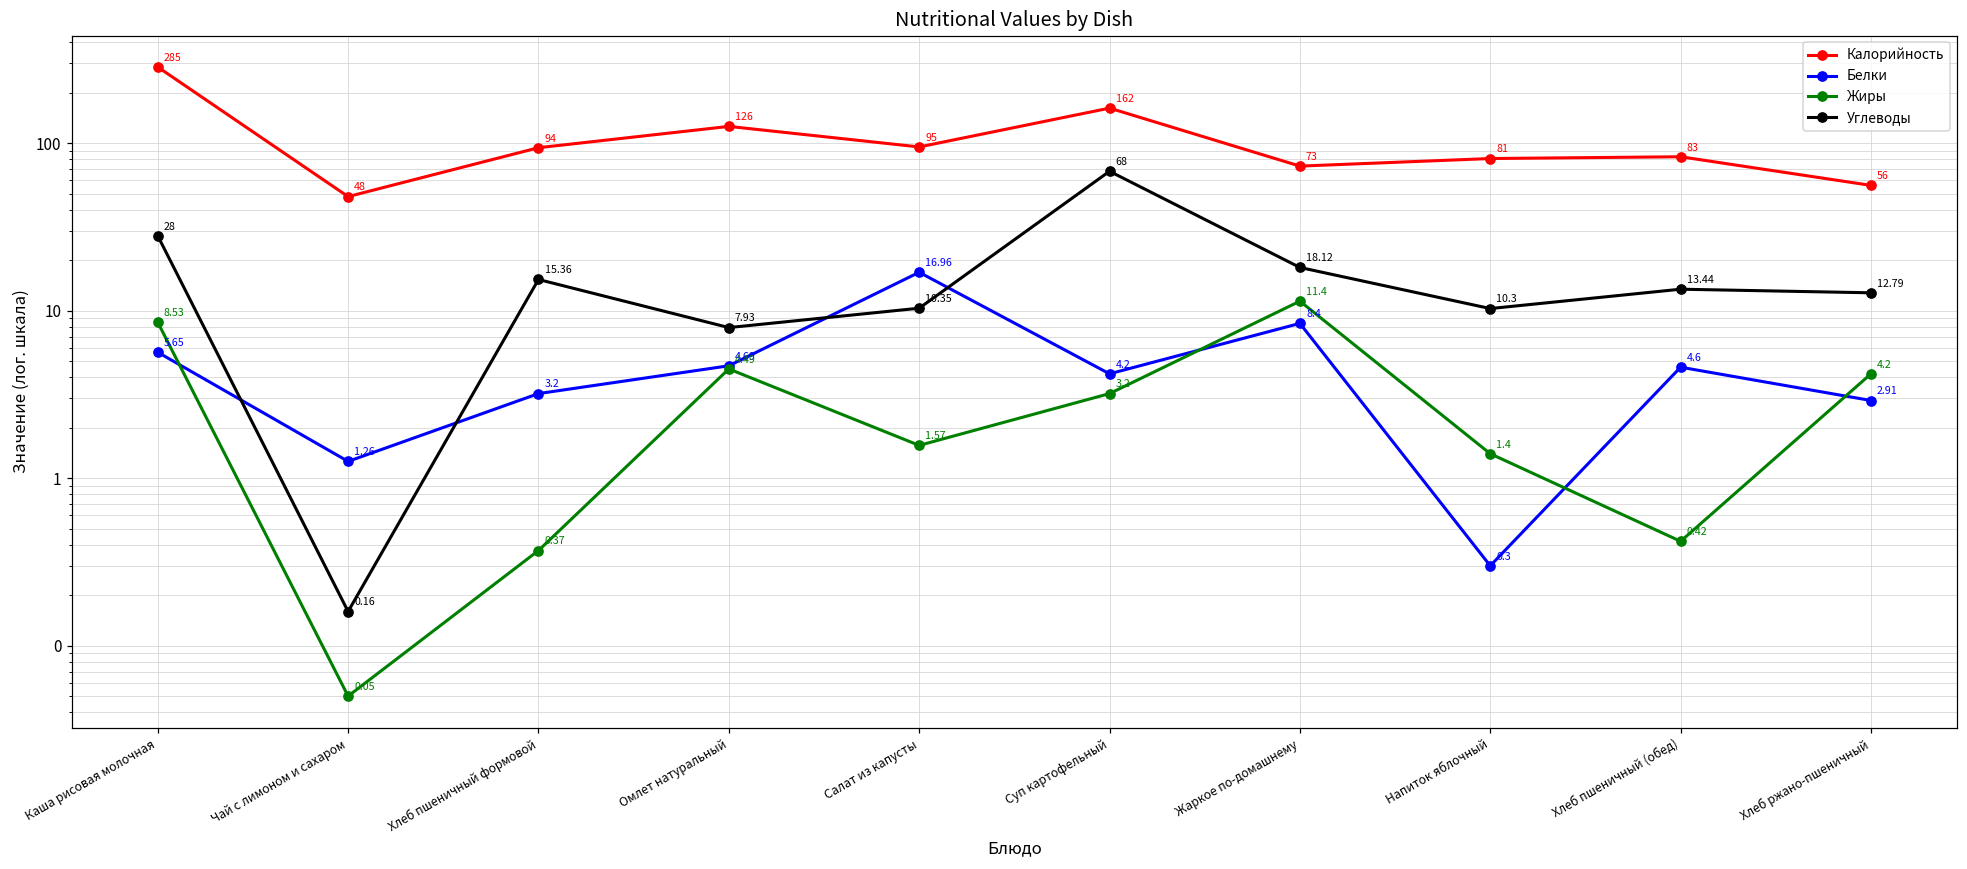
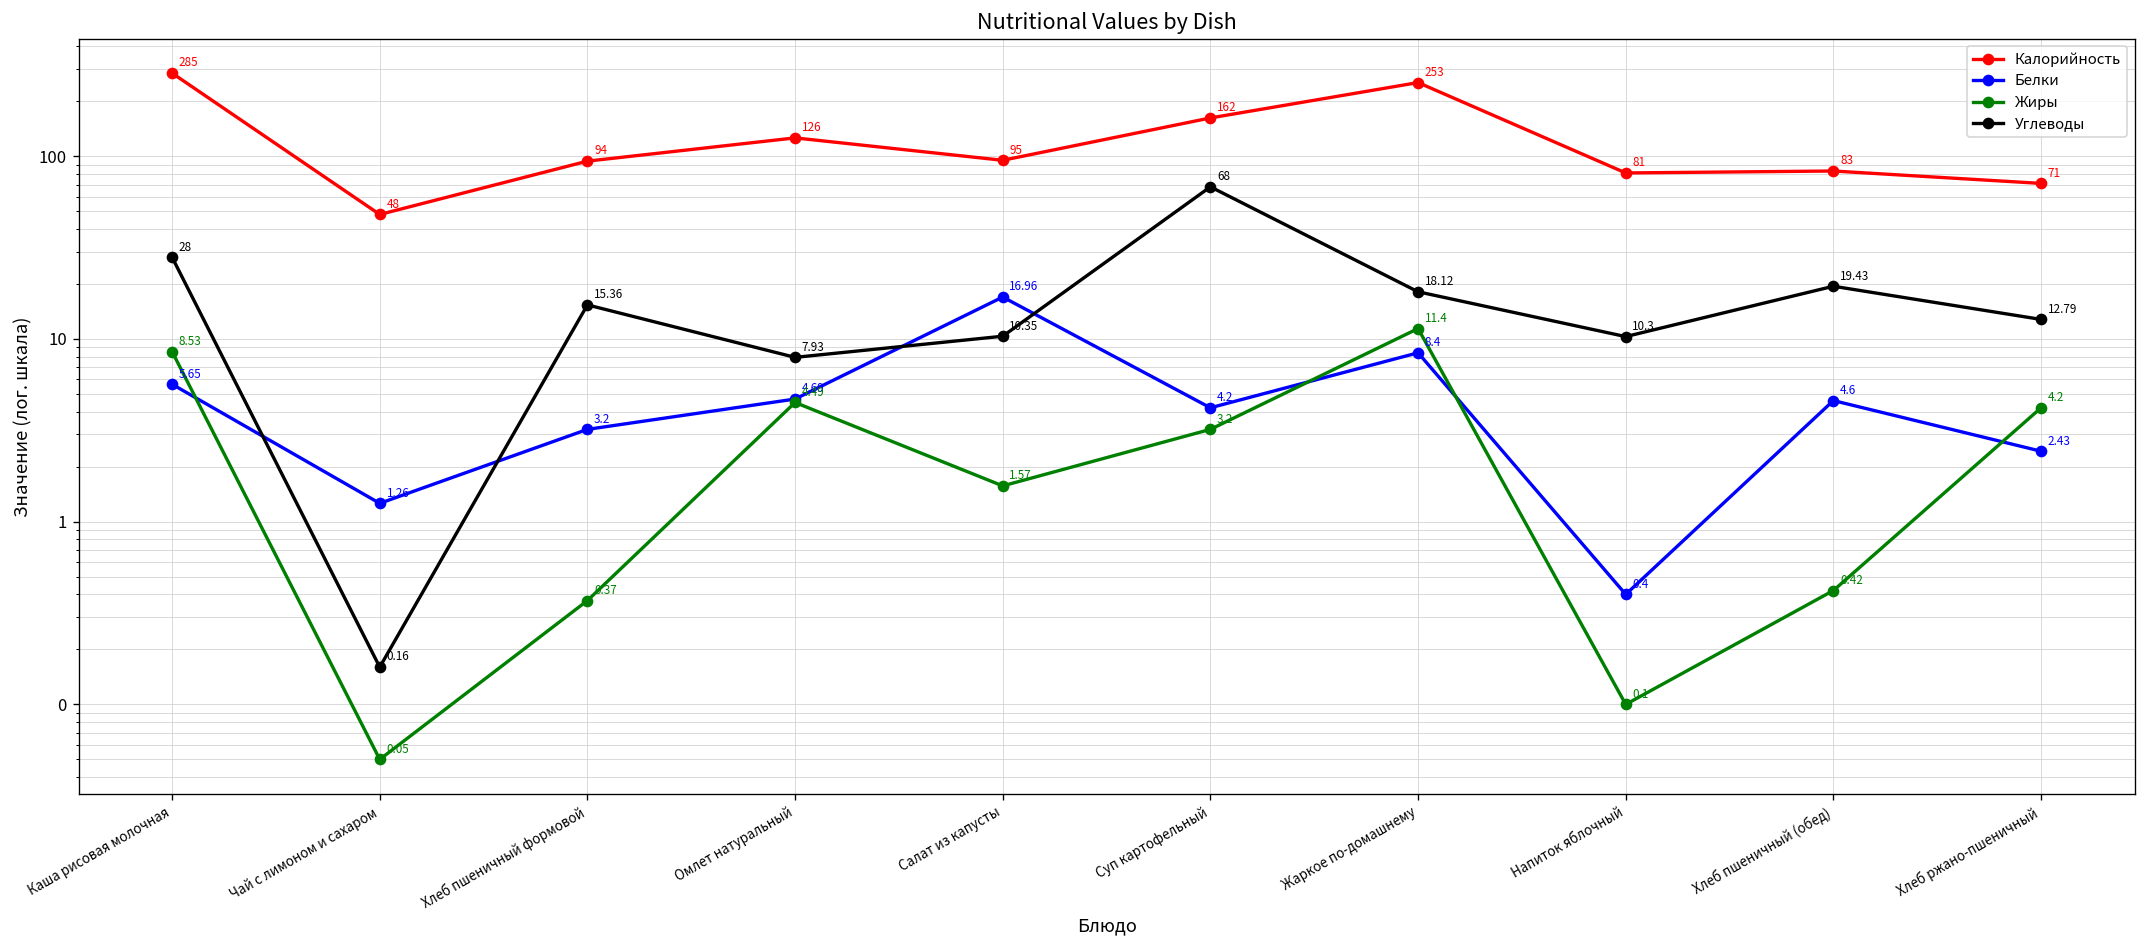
  {
    "Калорийность": {
      "Каша рисовая молочная": 285,
      "Чай с лимоном и сахаром": 48,
      "Хлеб пшеничный формовой": 94,
      "Омлет натуральный": 126,
      "Салат из капусты": 95,
      "Суп картофельный": 162,
-     "Жаркое по-домашнему": 73,
+     "Жаркое по-домашнему": 253,
      "Напиток яблочный": 81,
      "Хлеб пшеничный (обед)": 83,
-     "Хлеб ржано-пшеничный": 56
+     "Хлеб ржано-пшеничный": 71
    },
    "Белки": {
      "Каша рисовая молочная": 5.65,
      "Чай с лимоном и сахаром": 1.26,
      "Хлеб пшеничный формовой": 3.2,
      "Салат из капусты": 16.96,
      "Суп картофельный": 4.2,
      "Жаркое по-домашнему": 8.4,
-     "Напиток яблочный": 0.3,
+     "Напиток яблочный": 0.4,
      "Хлеб пшеничный (обед)": 4.6,
-     "Хлеб ржано-пшеничный": 2.91
+     "Хлеб ржано-пшеничный": 2.43
    },
    "Жиры": {
      "Каша рисовая молочная": 8.53,
      "Чай с лимоном и сахаром": 0.05,
      "Хлеб пшеничный формовой": 0.37,
      "Салат из капусты": 1.57,
      "Суп картофельный": 3.2,
      "Жаркое по-домашнему": 11.4,
-     "Напиток яблочный": 1.4,
+     "Напиток яблочный": 0.1,
      "Хлеб пшеничный (обед)": 0.42,
      "Хлеб ржано-пшеничный": 4.2
    },
    "Углеводы": {
      "Каша рисовая молочная": 28,
      "Чай с лимоном и сахаром": 0.16,
      "Хлеб пшеничный формовой": 15.36,
      "Омлет натуральный": 7.93,
      "Салат из капусты": 10.35,
      "Суп картофельный": 68,
      "Жаркое по-домашнему": 18.12,
      "Напиток яблочный": 10.3,
-     "Хлеб пшеничный (обед)": 13.44,
+     "Хлеб пшеничный (обед)": 19.43,
      "Хлеб ржано-пшеничный": 12.79
    }
  }
